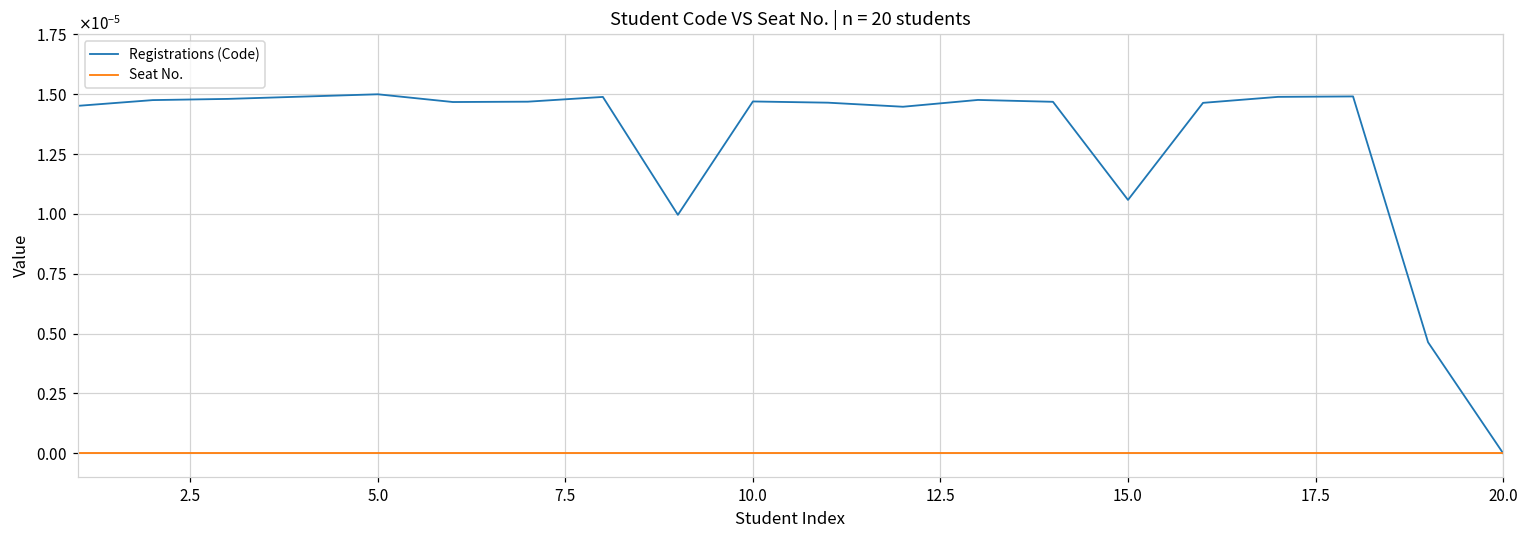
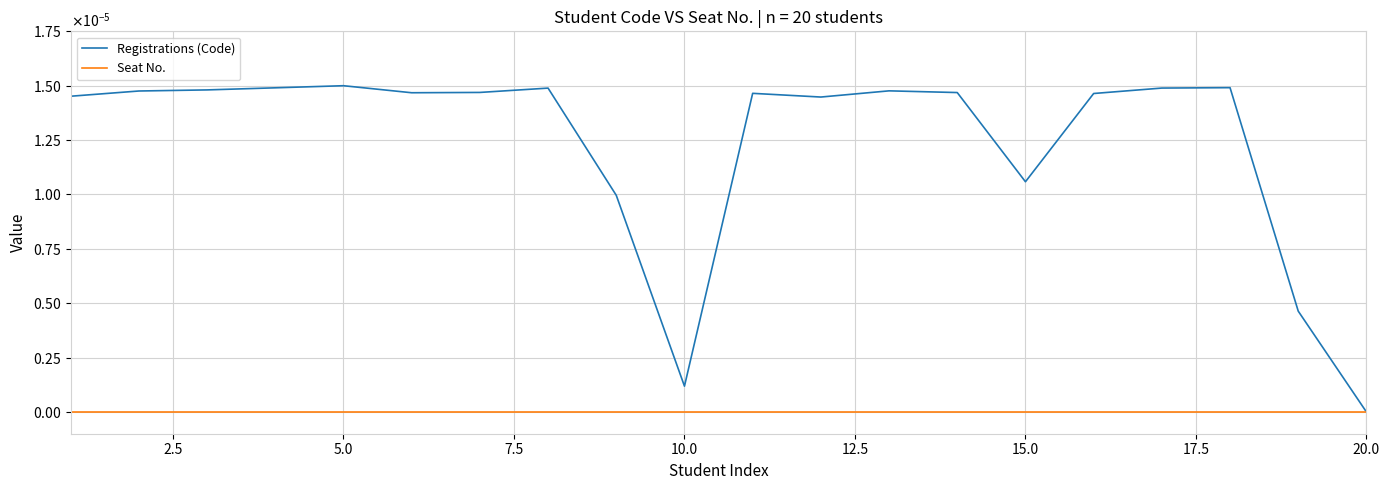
  {
    "Registrations (Code)": {
      "5.0": 0.0000150,
-     "10.0": 0.0000147,
+     "10.0": 0.0000012,
      "15.0": 0.0000106
    },
    "Seat No.": {
      "5.0": 0.0000000,
      "10.0": 0.0000000,
      "15.0": 0.0000000
    }
  }
